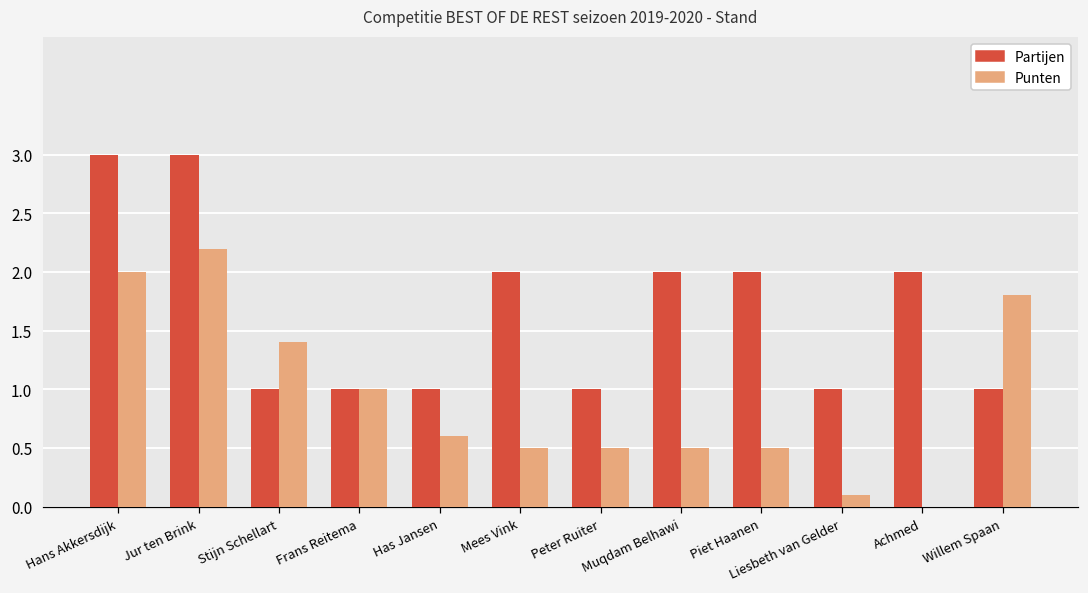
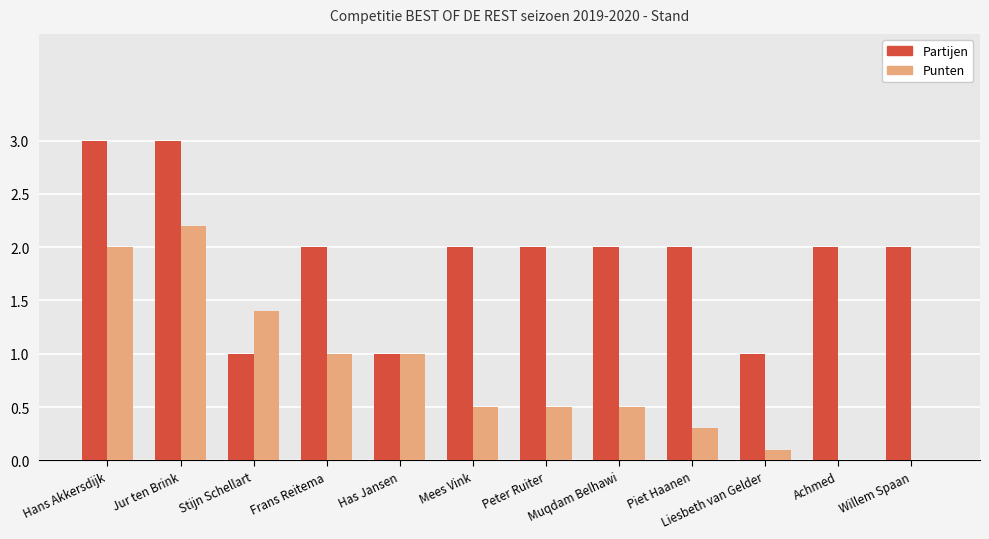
  {
    "Partijen": {
      "Hans Akkersdijk": 3,
      "Jur ten Brink": 3,
      "Stijn Schellart": 1,
-     "Frans Reitema": 1,
+     "Frans Reitema": 2,
      "Has Jansen": 1,
      "Mees Vink": 2,
-     "Peter Ruiter": 1,
+     "Peter Ruiter": 2,
      "Muqdam Belhawi": 2,
      "Piet Haanen": 2,
      "Liesbeth van Gelder": 1,
      "Achmed": 2,
-     "Willem Spaan": 1
+     "Willem Spaan": 2
    },
    "Punten": {
      "Hans Akkersdijk": 2.0,
      "Jur ten Brink": 2.2,
      "Stijn Schellart": 1.4,
      "Frans Reitema": 1.0,
-     "Has Jansen": 0.6,
+     "Has Jansen": 1.0,
      "Mees Vink": 0.5,
      "Peter Ruiter": 0.5,
      "Muqdam Belhawi": 0.5,
-     "Piet Haanen": 0.5,
+     "Piet Haanen": 0.3,
      "Liesbeth van Gelder": 0.1,
      "Achmed": 0.0,
-     "Willem Spaan": 1.8
+     "Willem Spaan": 0.0
    }
  }
